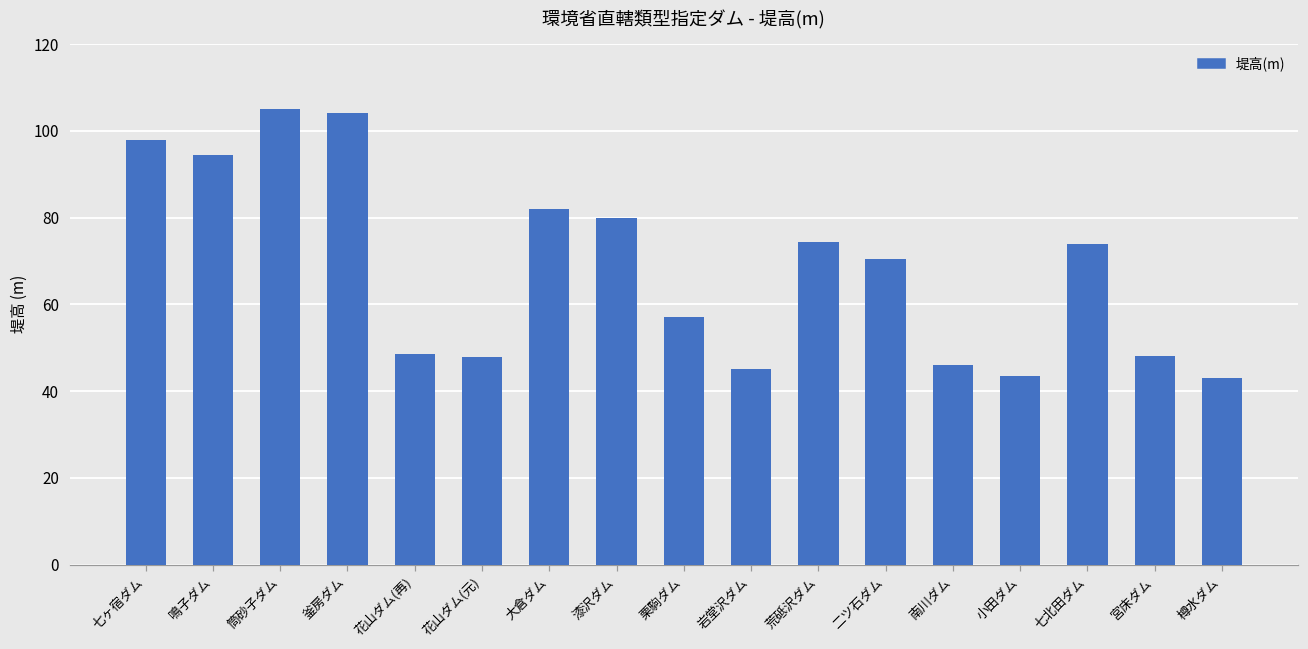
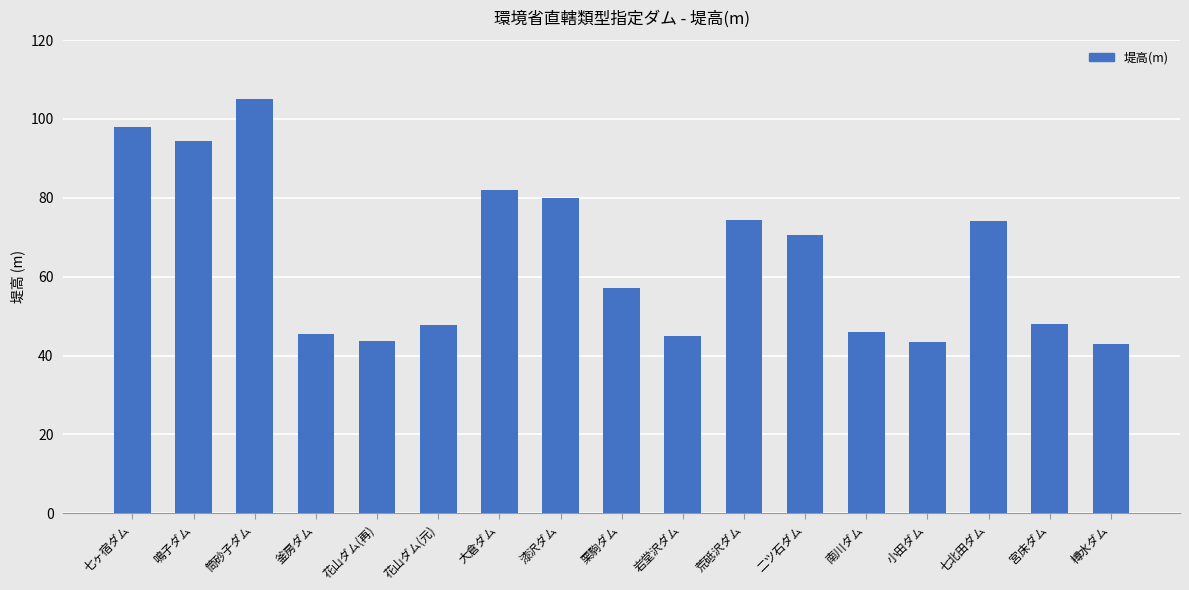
  {
    "七ヶ宿ダム": 98,
    "鳴子ダム": 95,
    "筒砂子ダム": 105,
-   "釜房ダム": 104,
-   "花山ダム(再)": 49,
+   "釜房ダム": 46,
+   "花山ダム(再)": 44,
    "花山ダム(元)": 48,
    "大倉ダム": 82,
    "漆沢ダム": 80,
    "栗駒ダム": 57,
    "岩堂沢ダム": 45,
    "荒砥沢ダム": 74,
    "二ツ石ダム": 71,
    "南川ダム": 46,
    "小田ダム": 44,
    "七北田ダム": 74,
    "宮床ダム": 48,
    "樽水ダム": 43
  }
